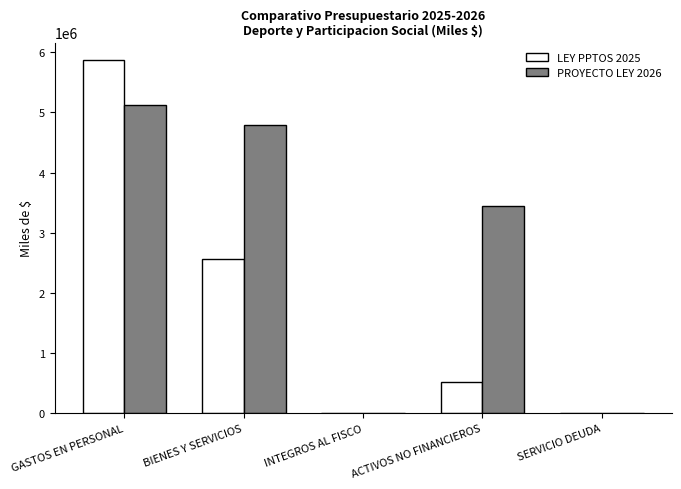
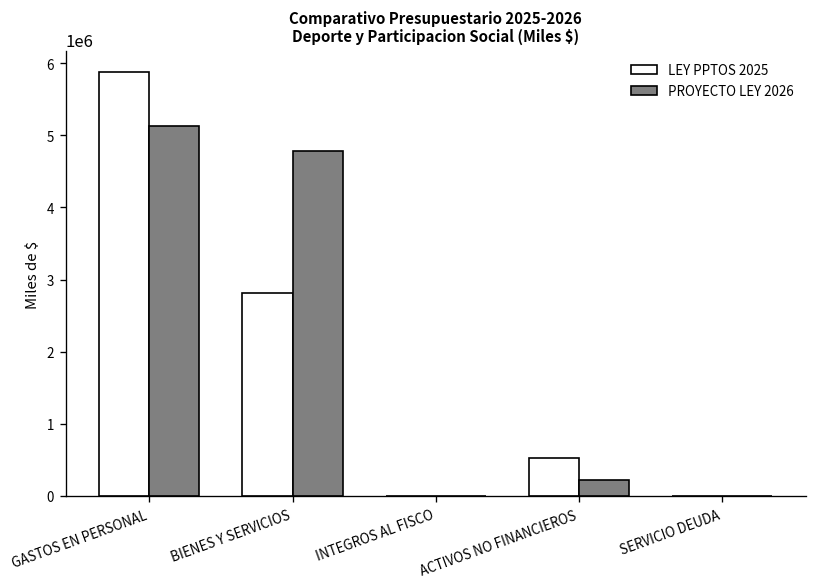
  {
    "LEY PPTOS 2025": {
      "GASTOS EN PERSONAL": 5900000,
-     "BIENES Y SERVICIOS": 2600000,
+     "BIENES Y SERVICIOS": 2800000,
      "ACTIVOS NO FINANCIEROS": 500000
    },
    "PROYECTO LEY 2026": {
      "GASTOS EN PERSONAL": 5100000,
      "BIENES Y SERVICIOS": 4800000,
-     "ACTIVOS NO FINANCIEROS": 3400000
+     "ACTIVOS NO FINANCIEROS": 200000
    }
  }
